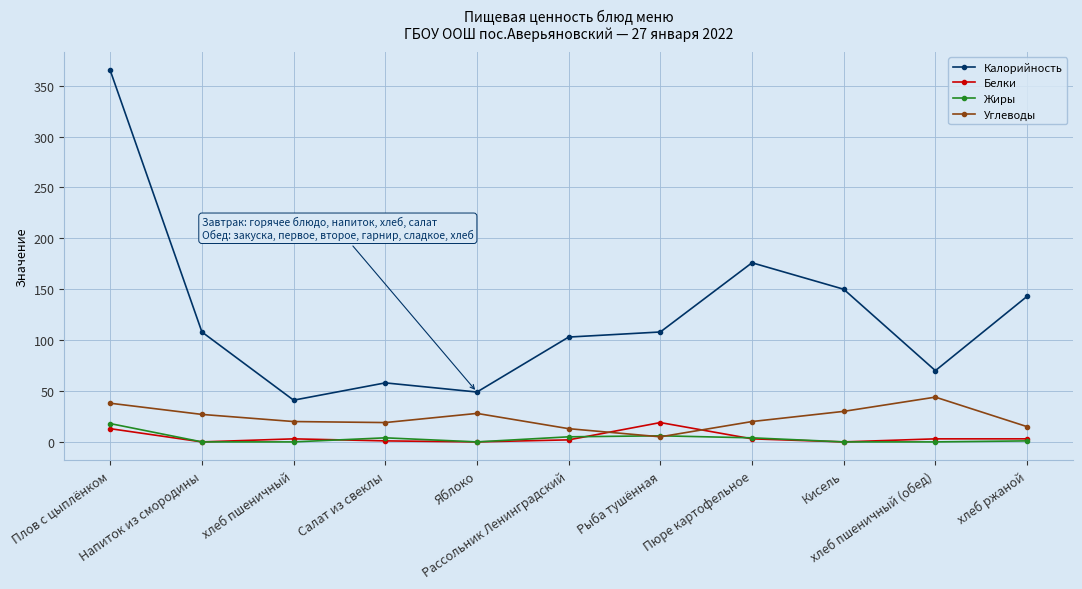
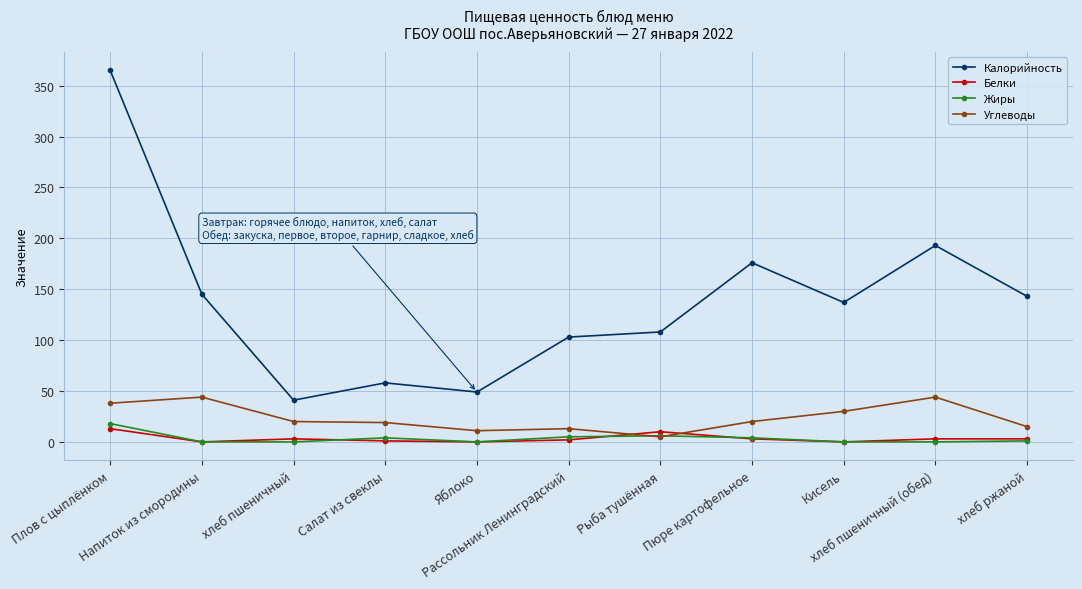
  {
    "Калорийность": {
      "Плов с цыплёнком": 365,
-     "Напиток из смородины": 108,
+     "Напиток из смородины": 145,
      "хлеб пшеничный": 41,
      "Салат из свеклы": 58,
      "Яблоко": 49,
      "Рассольник Ленинградский": 103,
      "Рыба тушённая": 108,
      "Пюре картофельное": 176,
-     "Кисель": 150,
-     "хлеб пшеничный (обед)": 70,
+     "Кисель": 137,
+     "хлеб пшеничный (обед)": 193,
      "хлеб ржаной": 143
    },
    "Белки": {
      "Плов с цыплёнком": 13,
      "хлеб пшеничный": 3,
      "Салат из свеклы": 1,
      "Рассольник Ленинградский": 2,
-     "Рыба тушённая": 19,
+     "Рыба тушённая": 10,
      "хлеб пшеничный (обед)": 3
    },
    "Жиры": {
      "Плов с цыплёнком": 18,
      "хлеб пшеничный": 0,
      "Салат из свеклы": 4,
      "Рассольник Ленинградский": 5,
      "хлеб пшеничный (обед)": 0
    },
    "Углеводы": {
      "Плов с цыплёнком": 38,
-     "Напиток из смородины": 27,
+     "Напиток из смородины": 44,
      "хлеб пшеничный": 20,
      "Салат из свеклы": 19,
-     "Яблоко": 28,
+     "Яблоко": 11,
      "Рассольник Ленинградский": 13,
      "Пюре картофельное": 20,
      "Кисель": 30,
      "хлеб пшеничный (обед)": 44,
      "хлеб ржаной": 15
    }
  }
